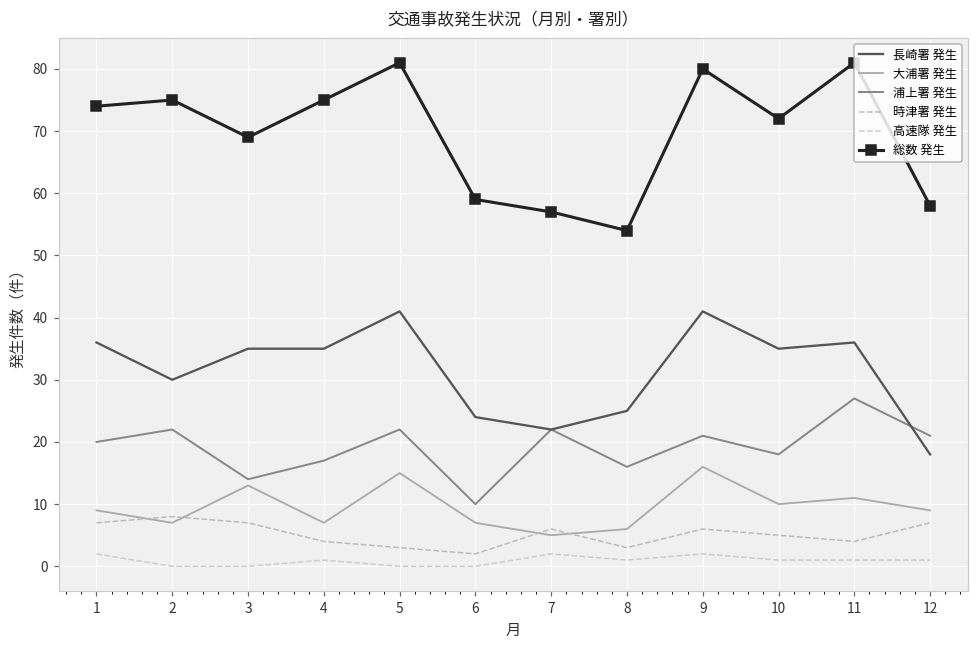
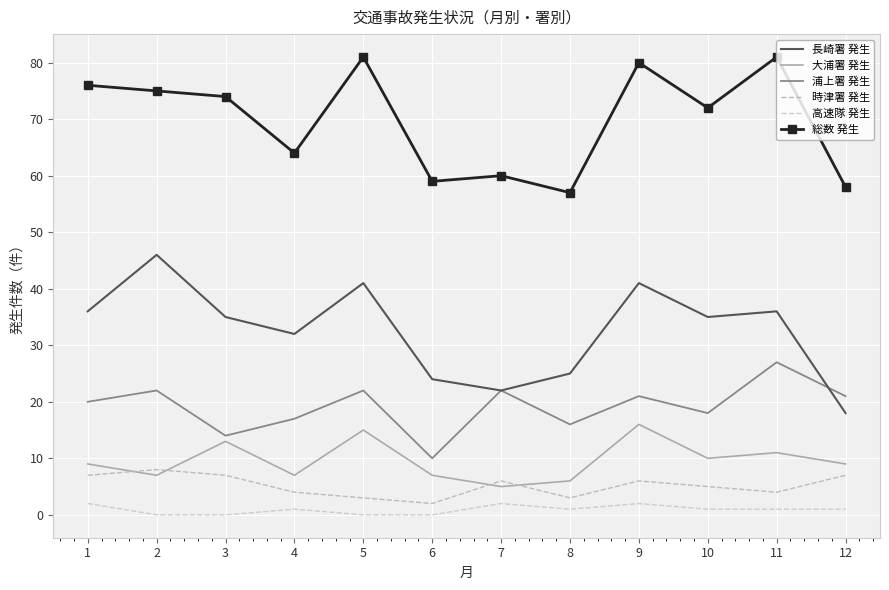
  {
    "長崎署 発生": {
      "1": 36,
-     "2": 30,
+     "2": 46,
      "3": 35,
-     "4": 35,
+     "4": 32,
      "5": 41,
      "6": 24,
      "8": 25,
      "9": 41,
      "10": 35,
      "11": 36,
      "12": 18
    },
    "総数 発生": {
-     "1": 74,
+     "1": 76,
      "2": 75,
-     "3": 69,
-     "4": 75,
+     "3": 74,
+     "4": 64,
      "5": 81,
      "6": 59,
-     "7": 57,
-     "8": 54,
+     "7": 60,
+     "8": 57,
      "9": 80,
      "10": 72,
      "12": 58
    }
  }
